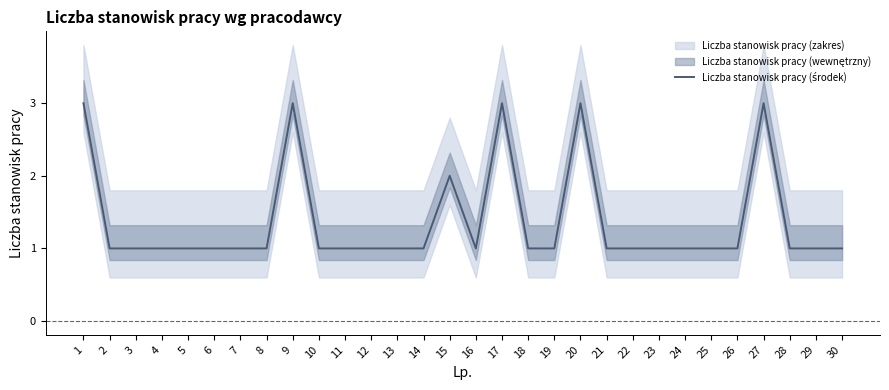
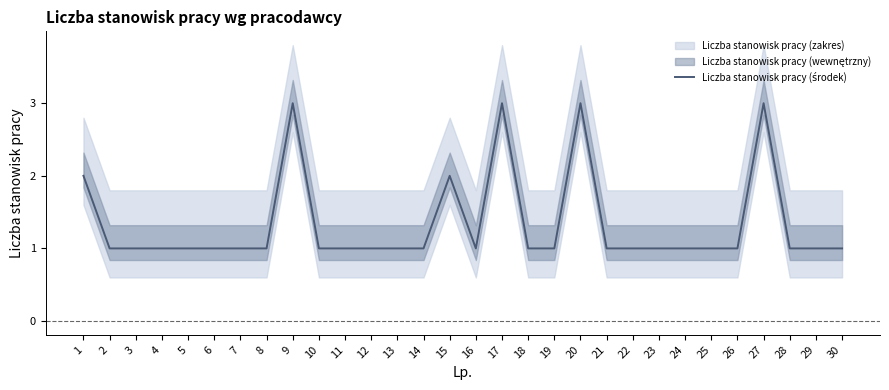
  {
    "Liczba stanowisk pracy (środek)": {
-     "1": 3,
+     "1": 2,
      "2": 1,
      "3": 1,
      "4": 1,
      "5": 1,
      "6": 1,
      "7": 1,
      "8": 1,
      "9": 3,
      "10": 1,
      "11": 1,
      "12": 1,
      "13": 1,
      "14": 1,
      "15": 2,
      "16": 1,
      "17": 3,
      "18": 1,
      "19": 1,
      "20": 3,
      "21": 1,
      "22": 1,
      "23": 1,
      "24": 1,
      "25": 1,
      "26": 1,
      "27": 3,
      "28": 1,
      "29": 1,
      "30": 1
    }
  }
